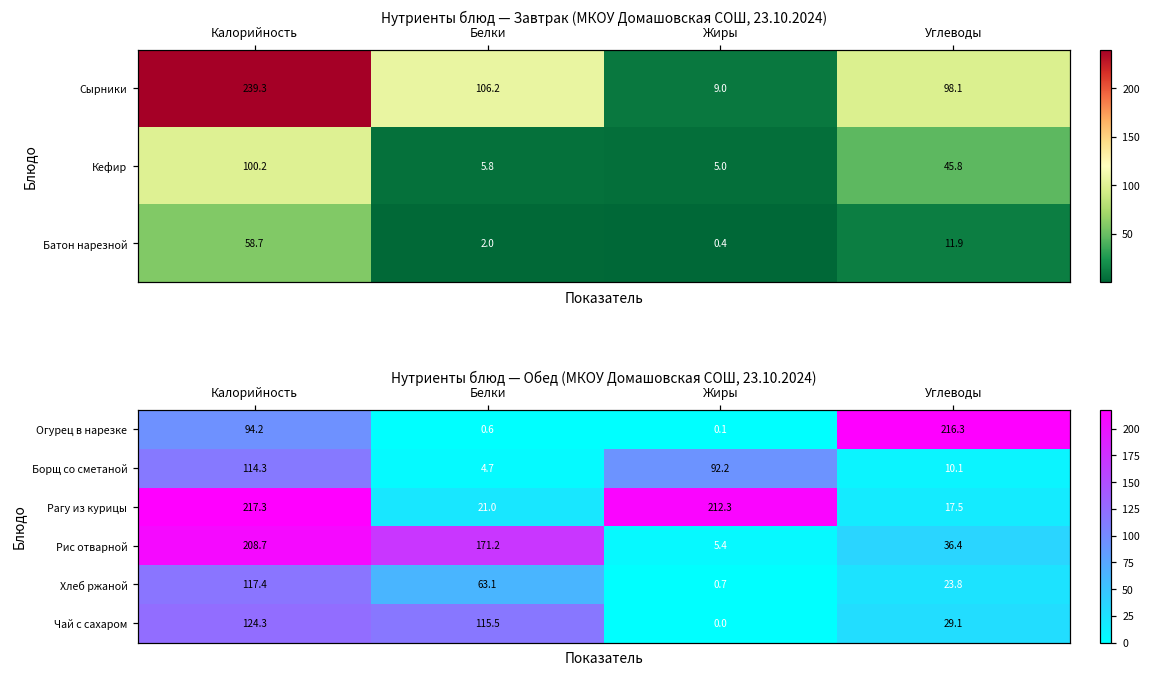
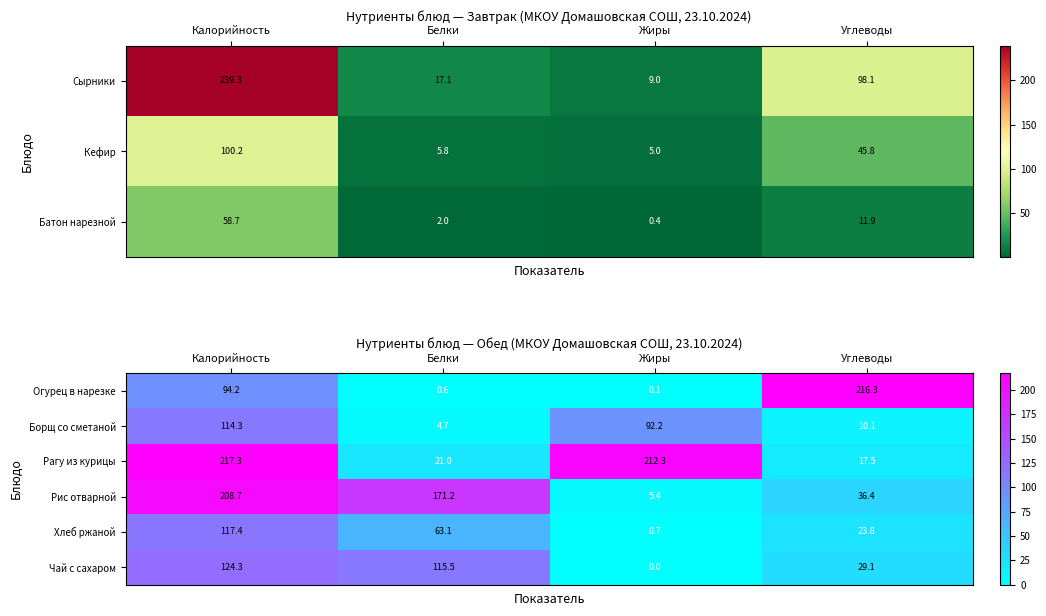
  {
    "Нутриенты блюд — Завтрак (МКОУ Домашовская СОШ, 23.10.2024)": {
      "Сырники": {
        "Калорийность": 239.3,
-       "Белки": 106.2,
+       "Белки": 17.1,
        "Жиры": 9.0,
        "Углеводы": 98.1
      },
      "Кефир": {
        "Калорийность": 100.2,
        "Белки": 5.8,
        "Жиры": 5.0,
        "Углеводы": 45.8
      },
      "Батон нарезной": {
        "Калорийность": 58.7,
        "Белки": 2.0,
        "Жиры": 0.4,
        "Углеводы": 11.9
      }
    },
    "Нутриенты блюд — Обед (МКОУ Домашовская СОШ, 23.10.2024)": {
      "Огурец в нарезке": {
        "Калорийность": 94.2,
        "Белки": 0.6,
        "Жиры": 0.1,
        "Углеводы": 216.3
      },
      "Борщ со сметаной": {
        "Калорийность": 114.3,
        "Белки": 4.7,
        "Жиры": 92.2,
        "Углеводы": 10.1
      },
      "Рагу из курицы": {
        "Калорийность": 217.3,
        "Белки": 21.0,
        "Жиры": 212.3,
        "Углеводы": 17.5
      },
      "Рис отварной": {
        "Калорийность": 208.7,
        "Белки": 171.2,
        "Жиры": 5.4,
        "Углеводы": 36.4
      },
      "Хлеб ржаной": {
        "Калорийность": 117.4,
        "Белки": 63.1,
        "Жиры": 0.7,
        "Углеводы": 23.8
      },
      "Чай с сахаром": {
        "Калорийность": 124.3,
        "Белки": 115.5,
        "Жиры": 0.0,
        "Углеводы": 29.1
      }
    }
  }
